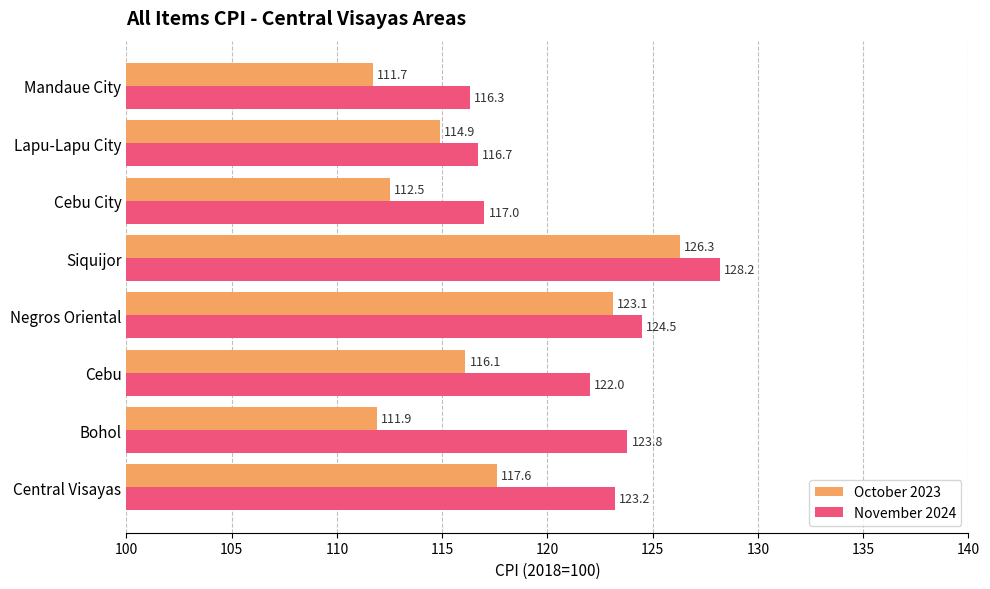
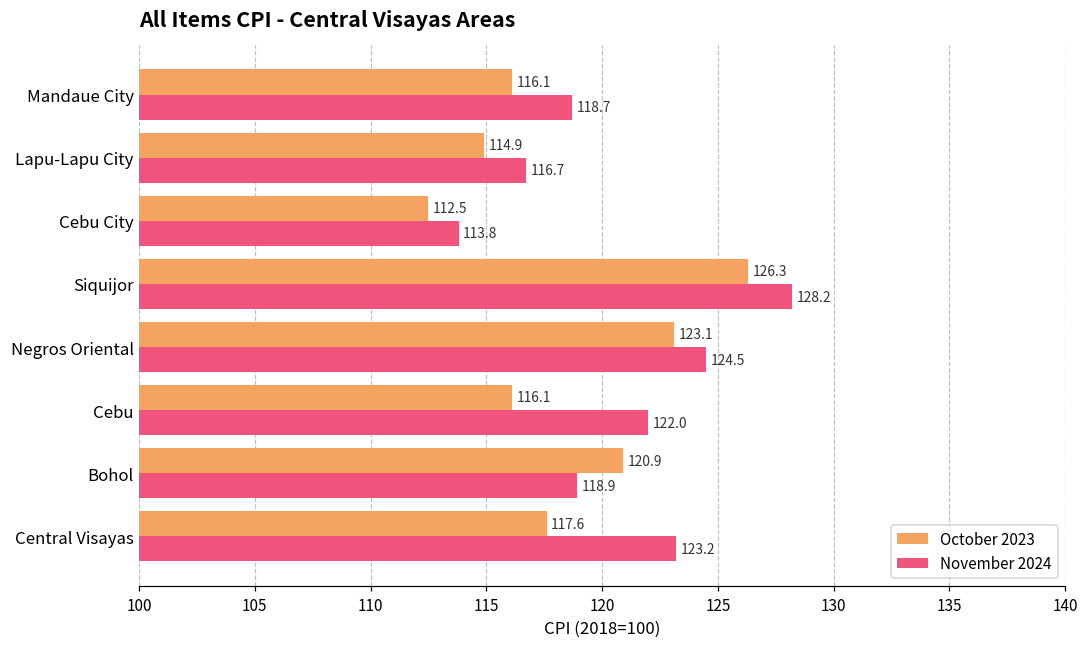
  {
    "October 2023": {
-     "Mandaue City": 111.7,
+     "Mandaue City": 116.1,
      "Lapu-Lapu City": 114.9,
      "Cebu City": 112.5,
      "Siquijor": 126.3,
      "Negros Oriental": 123.1,
      "Cebu": 116.1,
-     "Bohol": 111.9,
+     "Bohol": 120.9,
      "Central Visayas": 117.6
    },
    "November 2024": {
-     "Mandaue City": 116.3,
+     "Mandaue City": 118.7,
      "Lapu-Lapu City": 116.7,
-     "Cebu City": 117.0,
+     "Cebu City": 113.8,
      "Siquijor": 128.2,
      "Negros Oriental": 124.5,
      "Cebu": 122.0,
-     "Bohol": 123.8,
+     "Bohol": 118.9,
      "Central Visayas": 123.2
    }
  }
